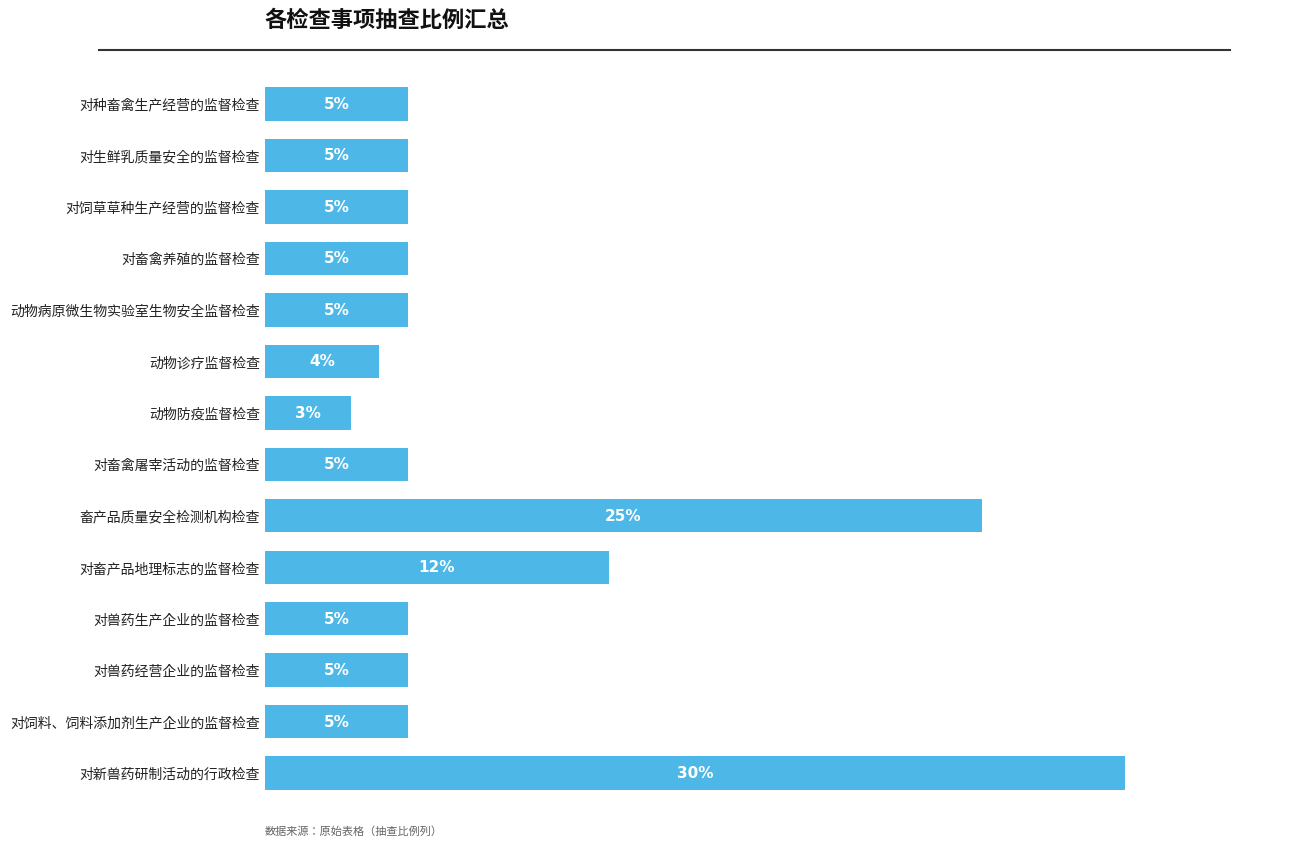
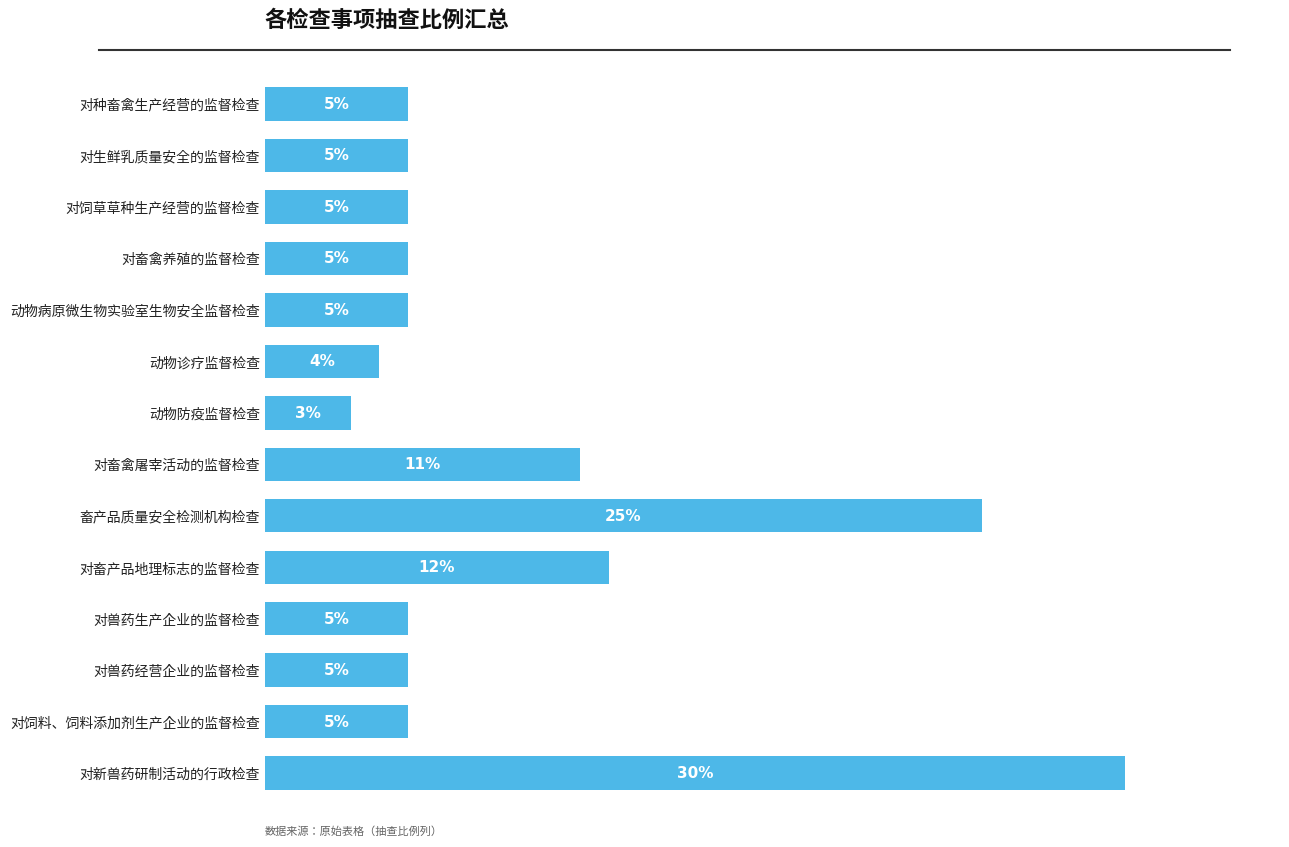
  {
    "对种畜禽生产经营的监督检查": "5%",
    "对生鲜乳质量安全的监督检查": "5%",
    "对饲草草种生产经营的监督检查": "5%",
    "对畜禽养殖的监督检查": "5%",
    "动物病原微生物实验室生物安全监督检查": "5%",
    "动物诊疗监督检查": "4%",
    "动物防疫监督检查": "3%",
-   "对畜禽屠宰活动的监督检查": "5%",
+   "对畜禽屠宰活动的监督检查": "11%",
    "畜产品质量安全检测机构检查": "25%",
    "对畜产品地理标志的监督检查": "12%",
    "对兽药生产企业的监督检查": "5%",
    "对兽药经营企业的监督检查": "5%",
    "对饲料、饲料添加剂生产企业的监督检查": "5%",
    "对新兽药研制活动的行政检查": "30%"
  }
